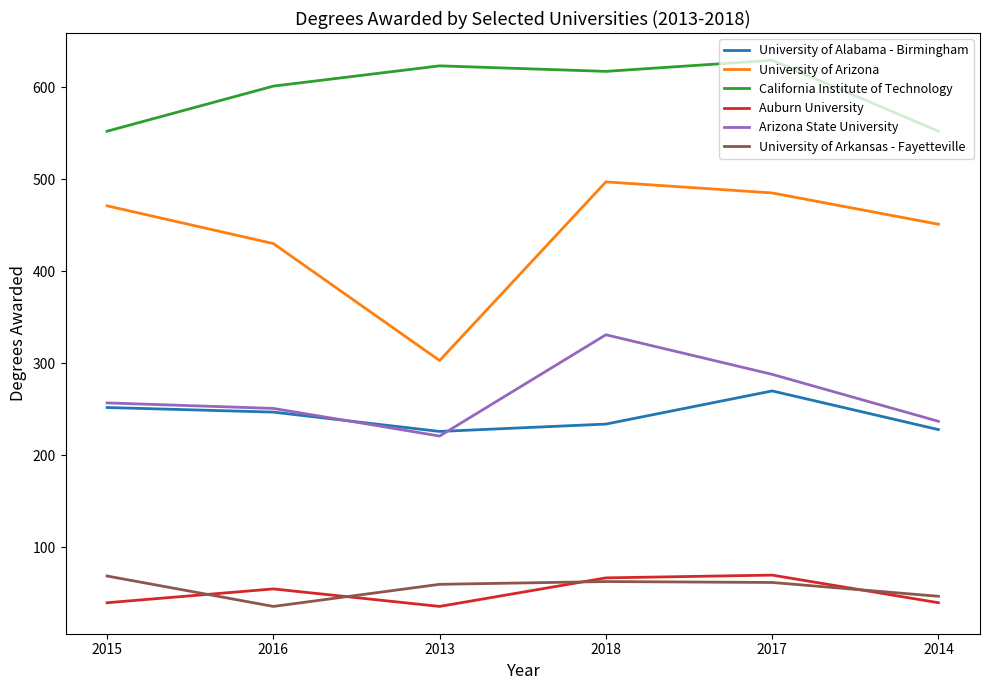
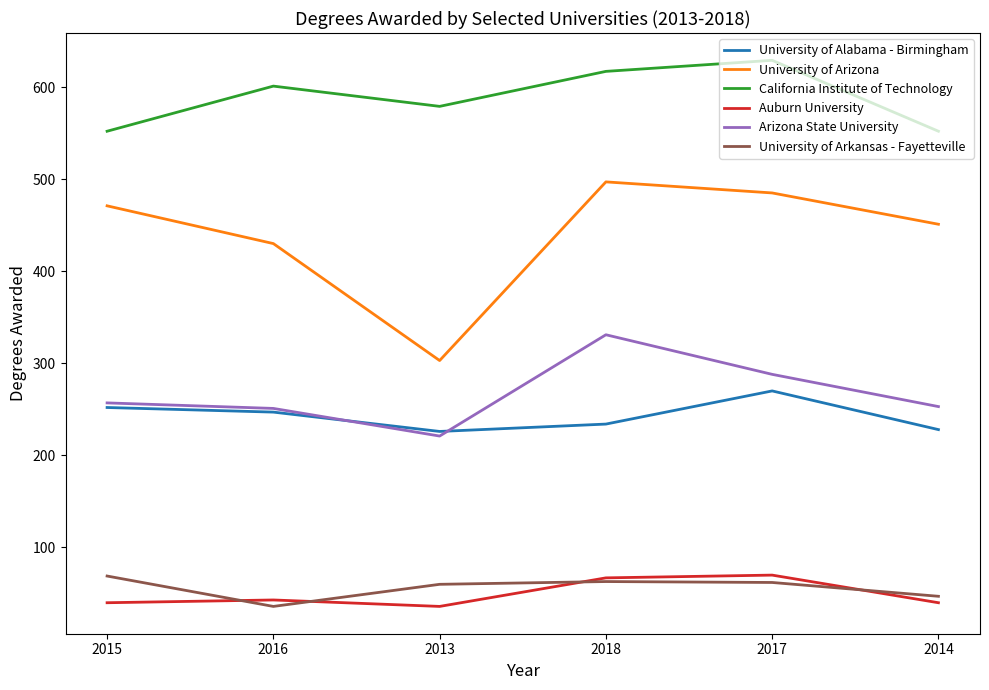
  {
    "University of Alabama - Birmingham": {
      "2015": 250,
      "2016": 250,
      "2013": 230,
      "2018": 230,
      "2017": 270,
      "2014": 230
    },
    "University of Arizona": {
      "2015": 470,
      "2016": 430,
      "2013": 300,
      "2018": 500,
      "2017": 490,
      "2014": 450
    },
    "California Institute of Technology": {
      "2015": 550,
      "2016": 600,
-     "2013": 620,
+     "2013": 580,
      "2018": 620
    },
    "Auburn University": {
      "2015": 40,
-     "2016": 60,
+     "2016": 40,
      "2013": 40,
      "2018": 70,
      "2017": 70,
      "2014": 40
    },
    "Arizona State University": {
      "2015": 260,
      "2016": 250,
      "2013": 220,
      "2018": 330,
      "2017": 290,
-     "2014": 240
+     "2014": 250
    },
    "University of Arkansas - Fayetteville": {
      "2015": 70,
      "2016": 40,
      "2013": 60,
      "2018": 60,
      "2017": 60,
      "2014": 50
    }
  }
